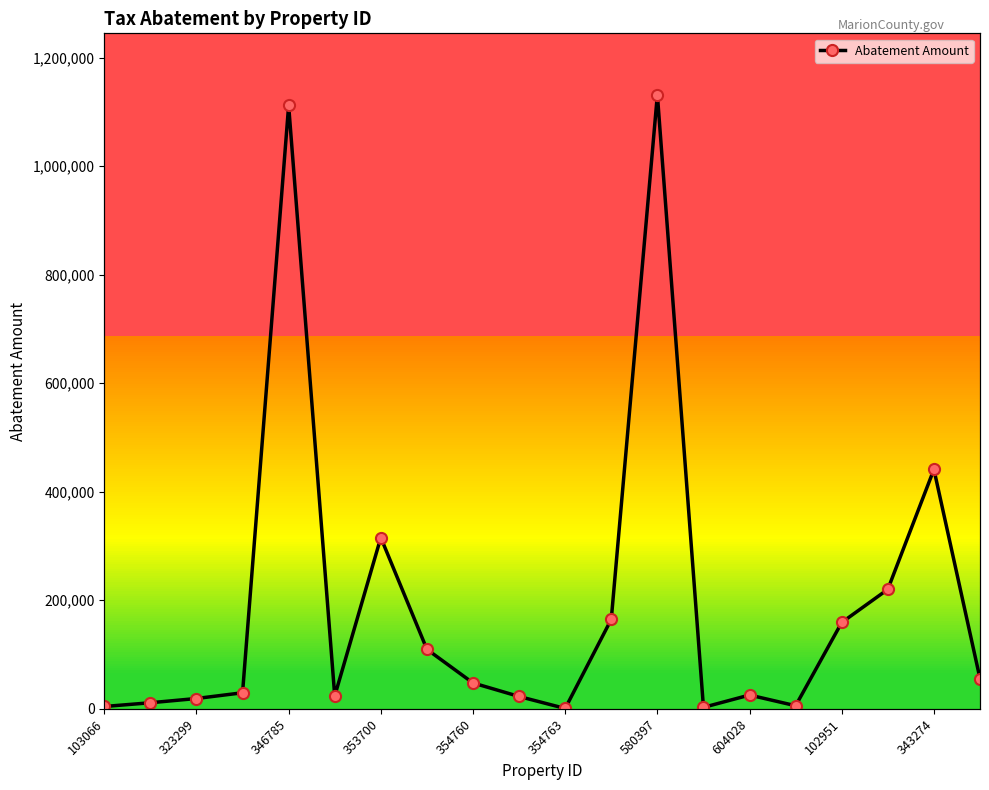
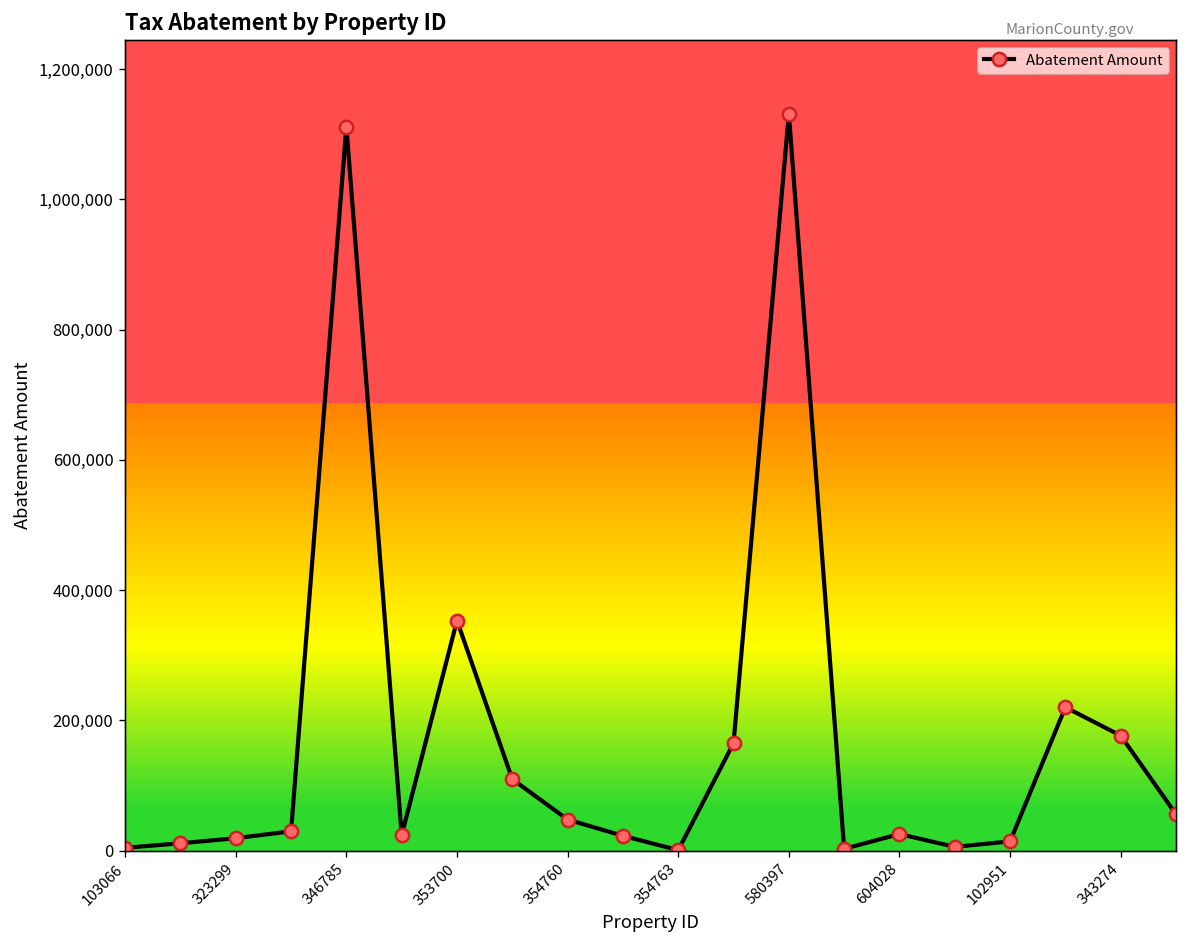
  {
    "Abatement Amount": {
      "323299": "20,000",
      "346785": "1,110,000",
-     "353700": "320,000",
+     "353700": "350,000",
      "354760": "50,000",
      "354763": "0",
      "580397": "1,130,000",
      "604028": "30,000",
-     "102951": "160,000",
-     "343274": "440,000"
+     "102951": "10,000",
+     "343274": "180,000"
    }
  }
